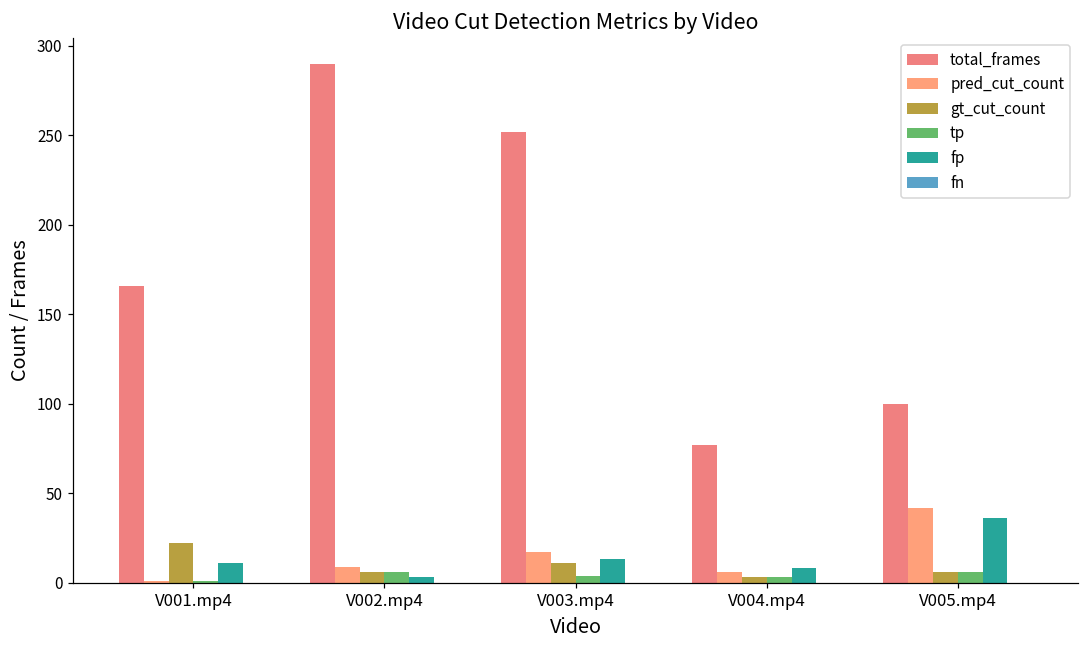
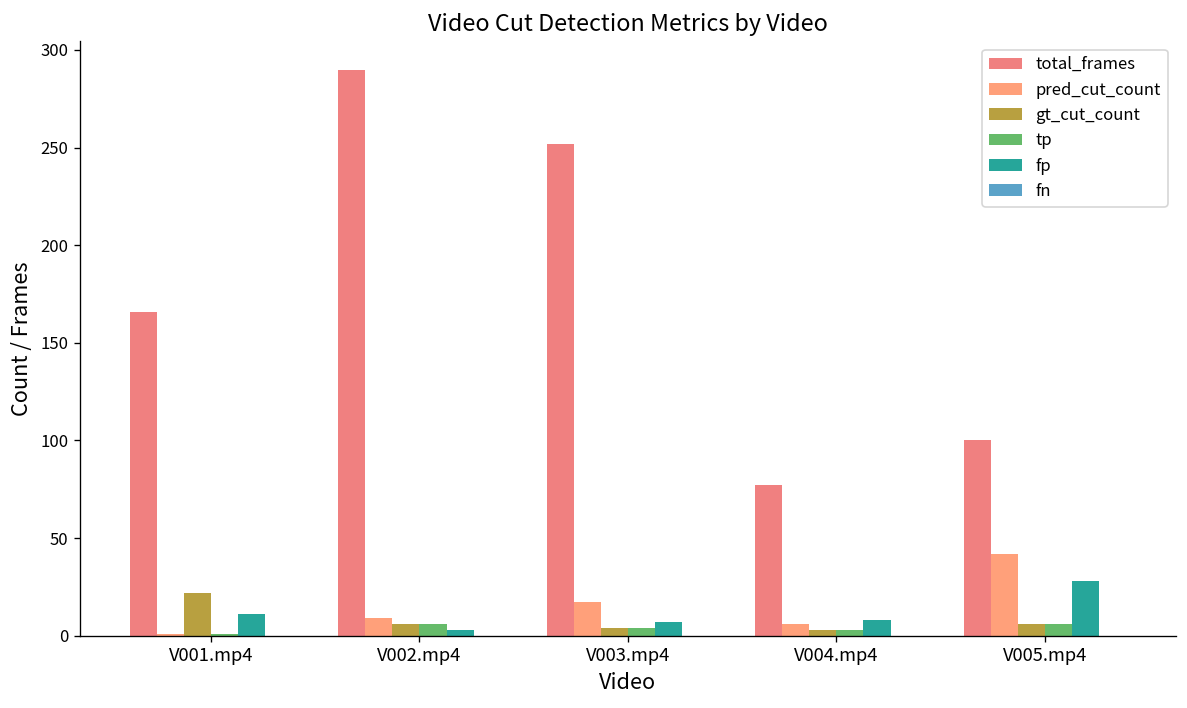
  {
    "gt_cut_count": {
      "V001.mp4": 22,
      "V002.mp4": 6,
-     "V003.mp4": 11,
+     "V003.mp4": 4,
      "V004.mp4": 3,
      "V005.mp4": 6
    },
    "tp": {
      "V002.mp4": 6,
      "V003.mp4": 4,
      "V004.mp4": 3,
      "V005.mp4": 6
    },
    "fp": {
      "V001.mp4": 11,
      "V002.mp4": 3,
-     "V003.mp4": 13,
+     "V003.mp4": 7,
      "V004.mp4": 8,
-     "V005.mp4": 36
+     "V005.mp4": 28
    },
    "fn": {
      "V001.mp4": 0,
      "V002.mp4": 0,
      "V003.mp4": 0,
      "V004.mp4": 0,
      "V005.mp4": 0
    }
  }
